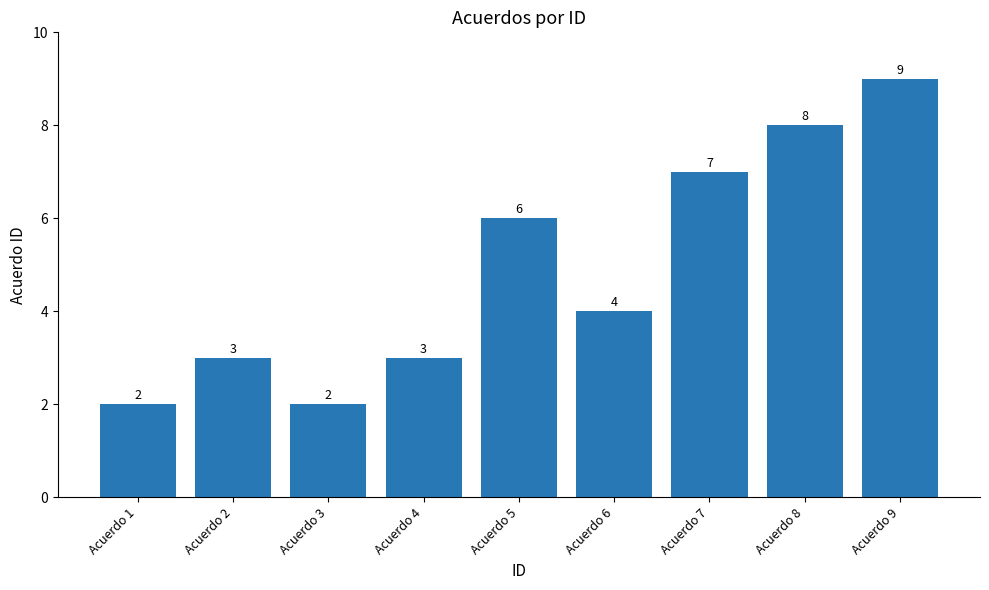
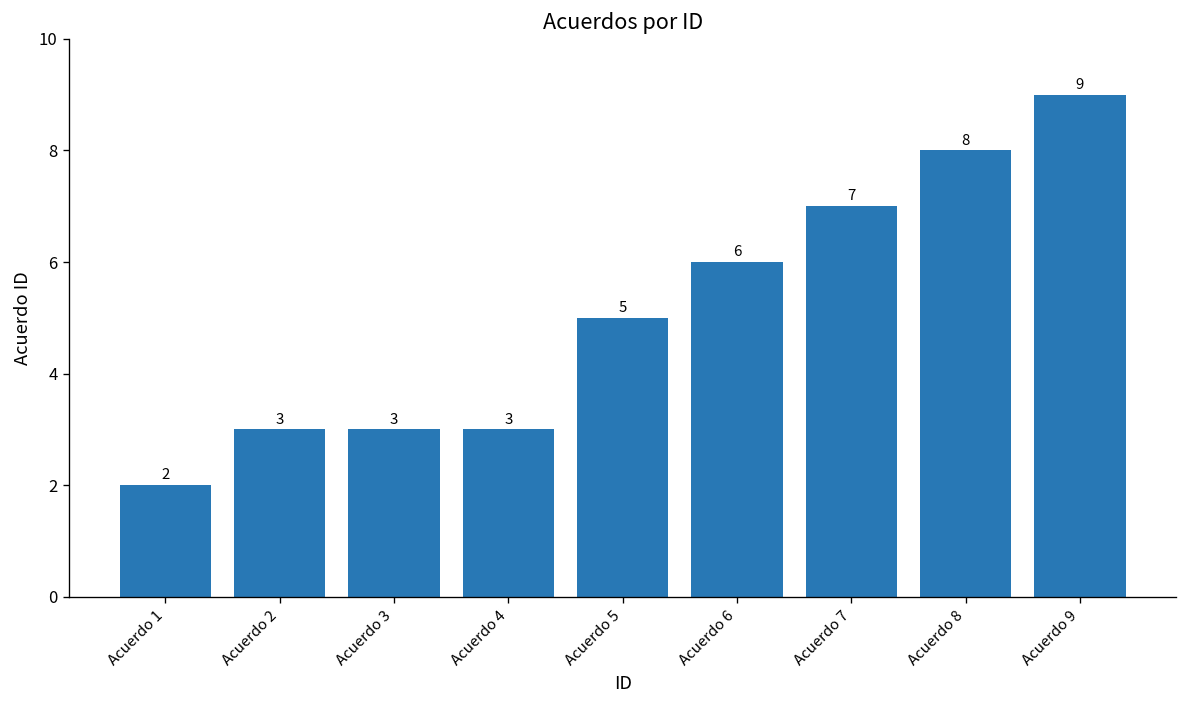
  {
    "Acuerdo 1": 2,
    "Acuerdo 2": 3,
-   "Acuerdo 3": 2,
+   "Acuerdo 3": 3,
    "Acuerdo 4": 3,
-   "Acuerdo 5": 6,
-   "Acuerdo 6": 4,
+   "Acuerdo 5": 5,
+   "Acuerdo 6": 6,
    "Acuerdo 7": 7,
    "Acuerdo 8": 8,
    "Acuerdo 9": 9
  }
